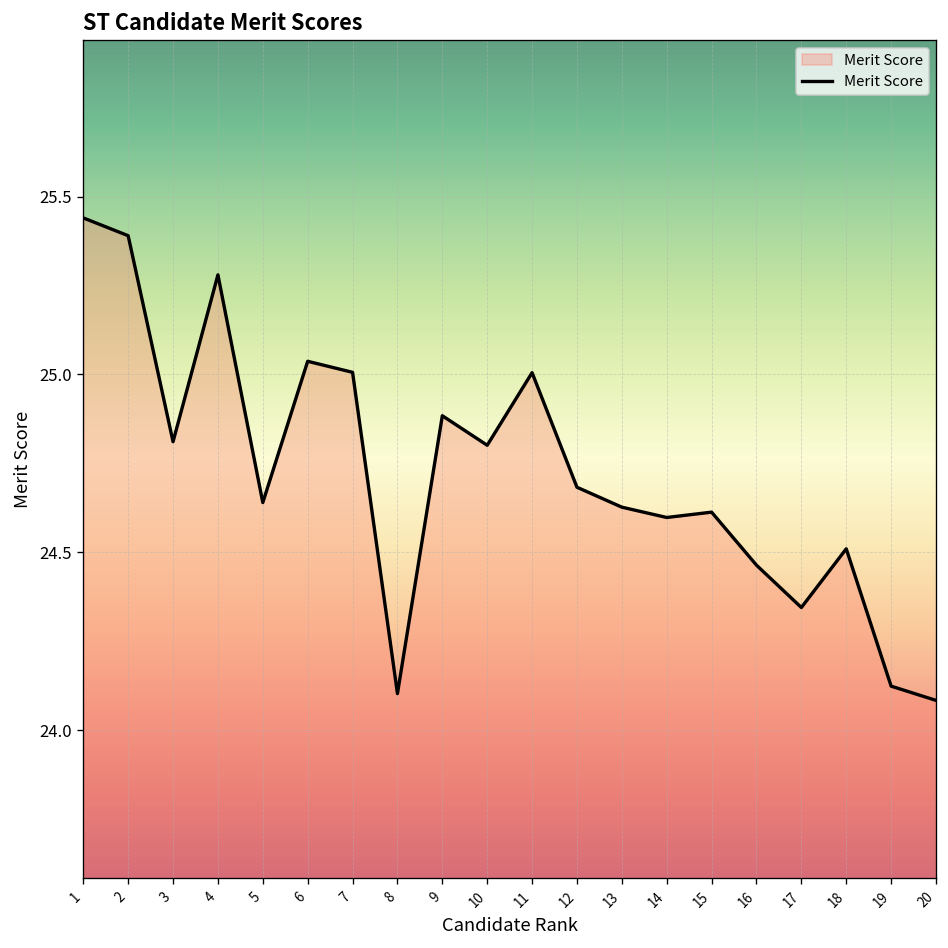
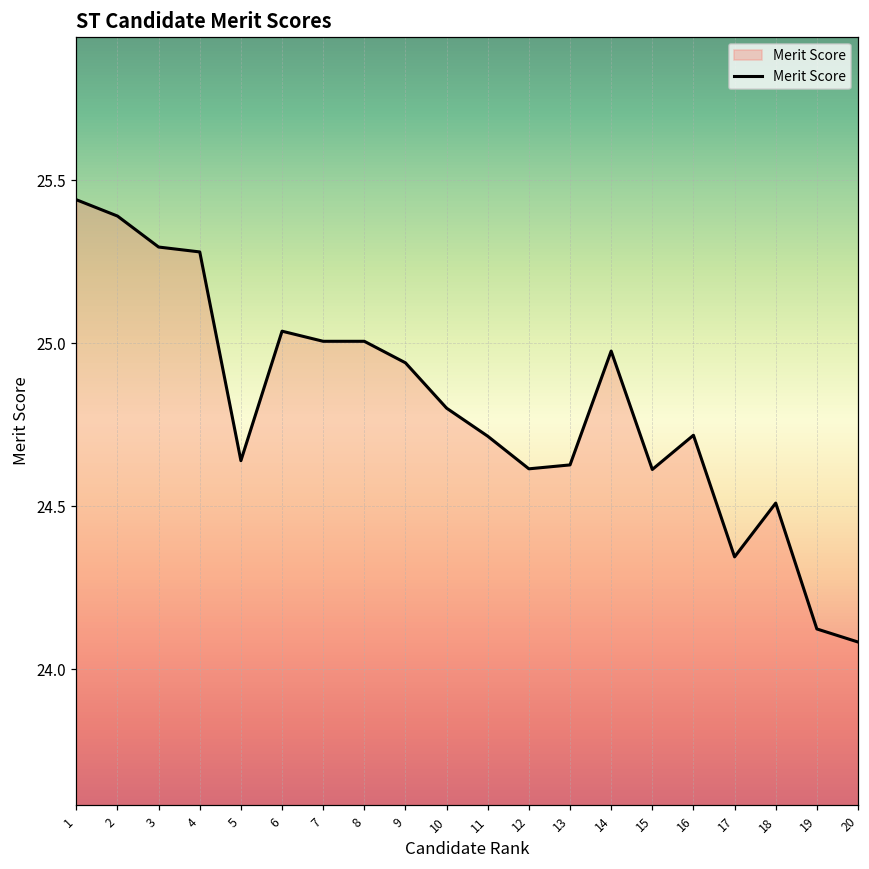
  {
    "1": 25.44,
    "2": 25.39,
-   "3": 24.81,
+   "3": 25.30,
    "4": 25.28,
    "5": 24.64,
    "6": 25.04,
    "7": 25.01,
-   "8": 24.10,
-   "9": 24.88,
+   "8": 25.01,
+   "9": 24.94,
    "10": 24.80,
-   "11": 25.01,
-   "12": 24.68,
+   "11": 24.72,
+   "12": 24.62,
    "13": 24.63,
-   "14": 24.60,
+   "14": 24.98,
    "15": 24.61,
-   "16": 24.46,
+   "16": 24.72,
    "17": 24.35,
    "18": 24.51,
    "19": 24.12,
    "20": 24.08
  }
